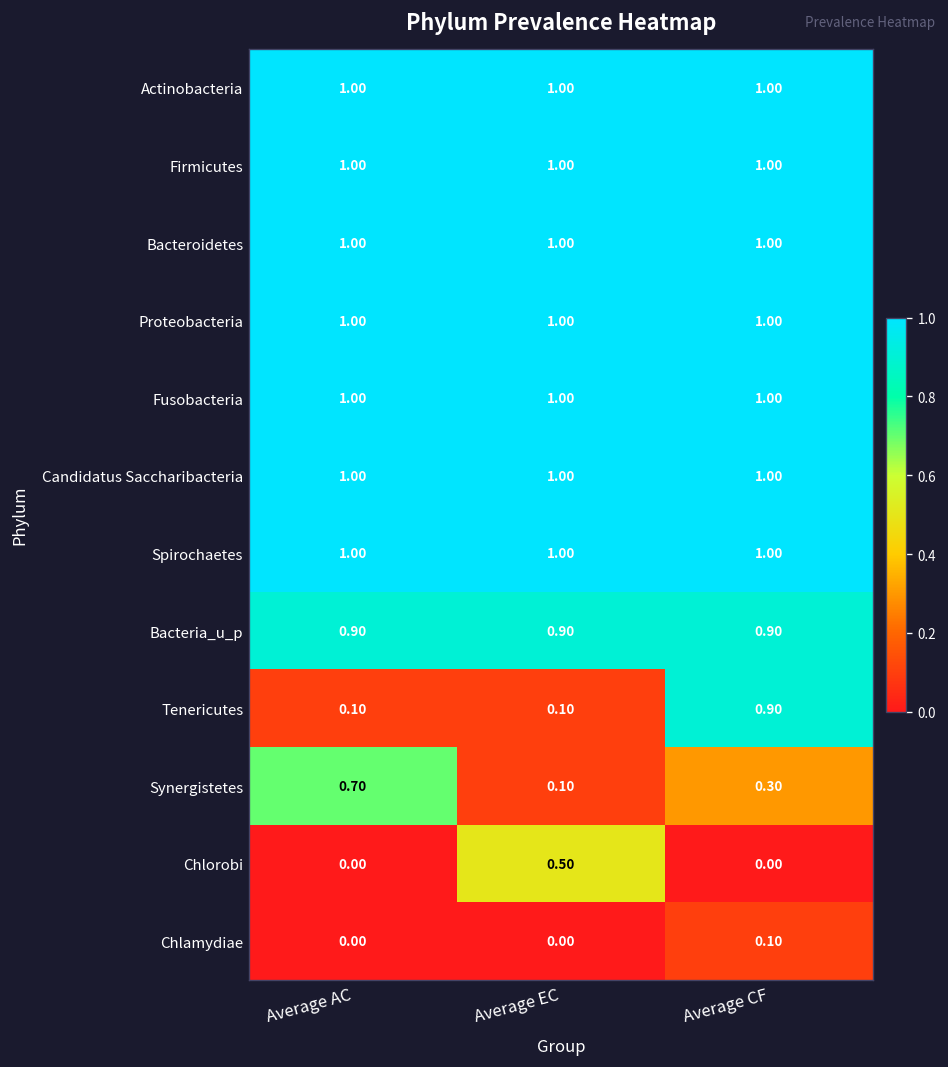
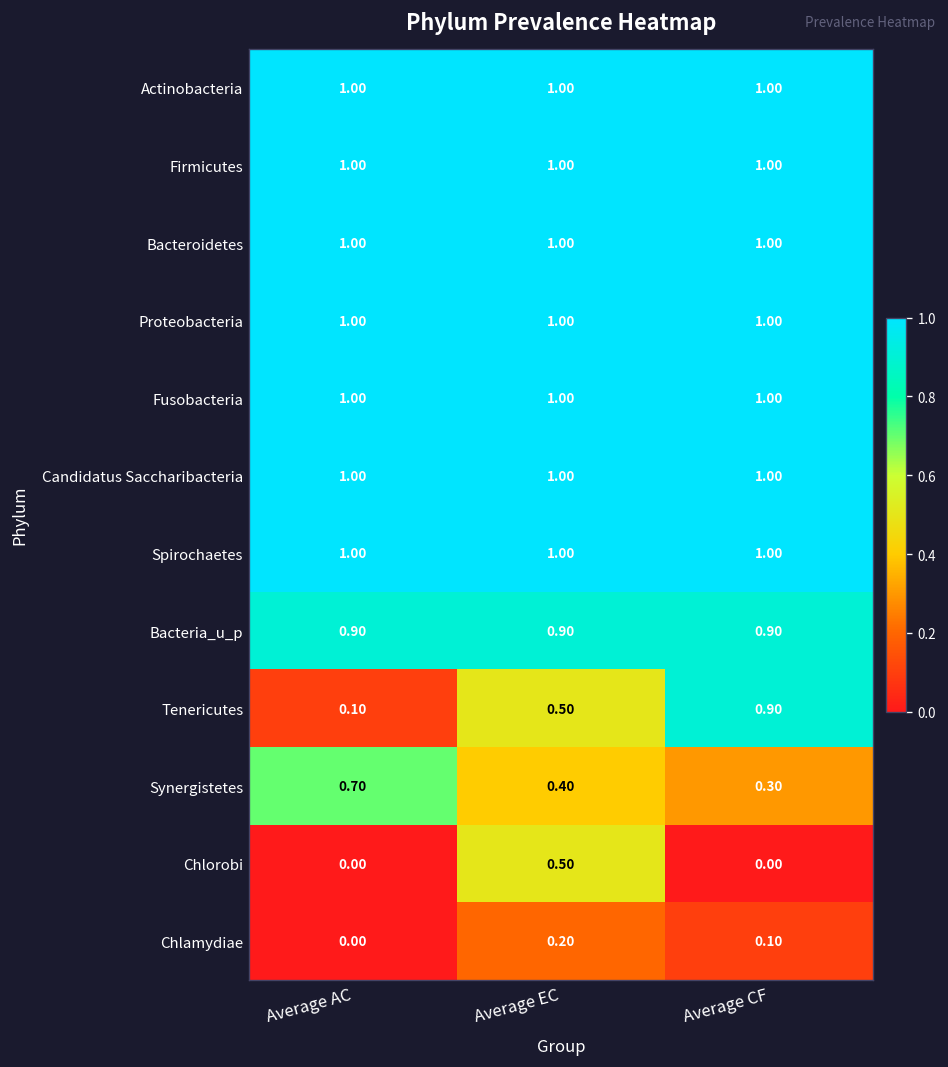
  {
    "Actinobacteria": {
      "Average AC": 1.00,
      "Average EC": 1.00,
      "Average CF": 1.00
    },
    "Firmicutes": {
      "Average AC": 1.00,
      "Average EC": 1.00,
      "Average CF": 1.00
    },
    "Bacteroidetes": {
      "Average AC": 1.00,
      "Average EC": 1.00,
      "Average CF": 1.00
    },
    "Proteobacteria": {
      "Average AC": 1.00,
      "Average EC": 1.00,
      "Average CF": 1.00
    },
    "Fusobacteria": {
      "Average AC": 1.00,
      "Average EC": 1.00,
      "Average CF": 1.00
    },
    "Candidatus Saccharibacteria": {
      "Average AC": 1.00,
      "Average EC": 1.00,
      "Average CF": 1.00
    },
    "Spirochaetes": {
      "Average AC": 1.00,
      "Average EC": 1.00,
      "Average CF": 1.00
    },
    "Bacteria_u_p": {
      "Average AC": 0.90,
      "Average EC": 0.90,
      "Average CF": 0.90
    },
    "Tenericutes": {
      "Average AC": 0.10,
-     "Average EC": 0.10,
+     "Average EC": 0.50,
      "Average CF": 0.90
    },
    "Synergistetes": {
      "Average AC": 0.70,
-     "Average EC": 0.10,
+     "Average EC": 0.40,
      "Average CF": 0.30
    },
    "Chlorobi": {
      "Average AC": 0.00,
      "Average EC": 0.50,
      "Average CF": 0.00
    },
    "Chlamydiae": {
      "Average AC": 0.00,
-     "Average EC": 0.00,
+     "Average EC": 0.20,
      "Average CF": 0.10
    }
  }
